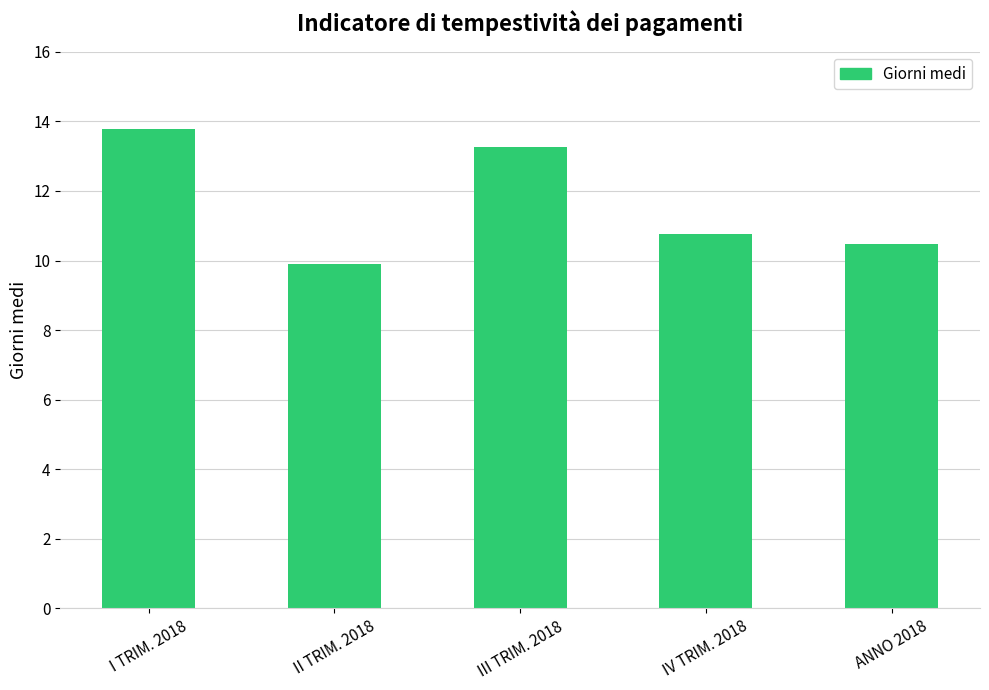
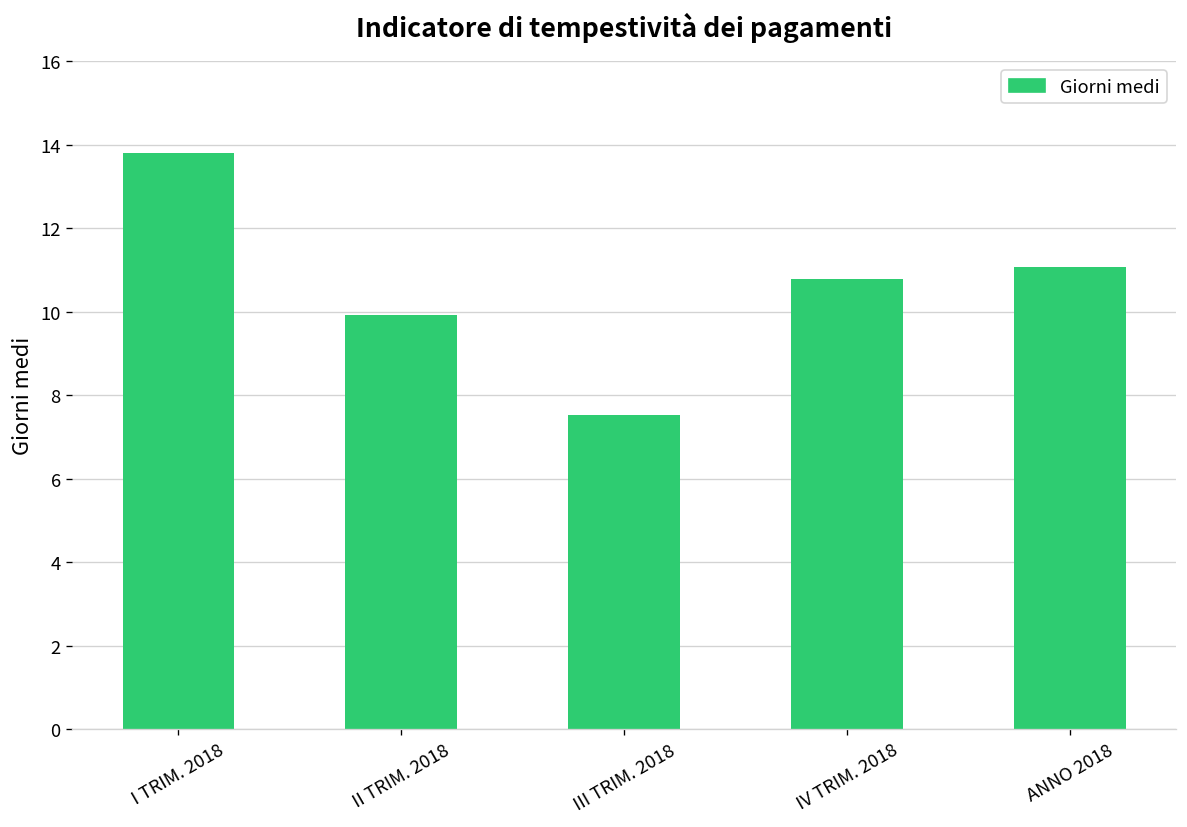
  {
    "I TRIM. 2018": 13.8,
    "II TRIM. 2018": 9.9,
-   "III TRIM. 2018": 13.3,
+   "III TRIM. 2018": 7.5,
    "IV TRIM. 2018": 10.8,
-   "ANNO 2018": 10.5
+   "ANNO 2018": 11.1
  }
